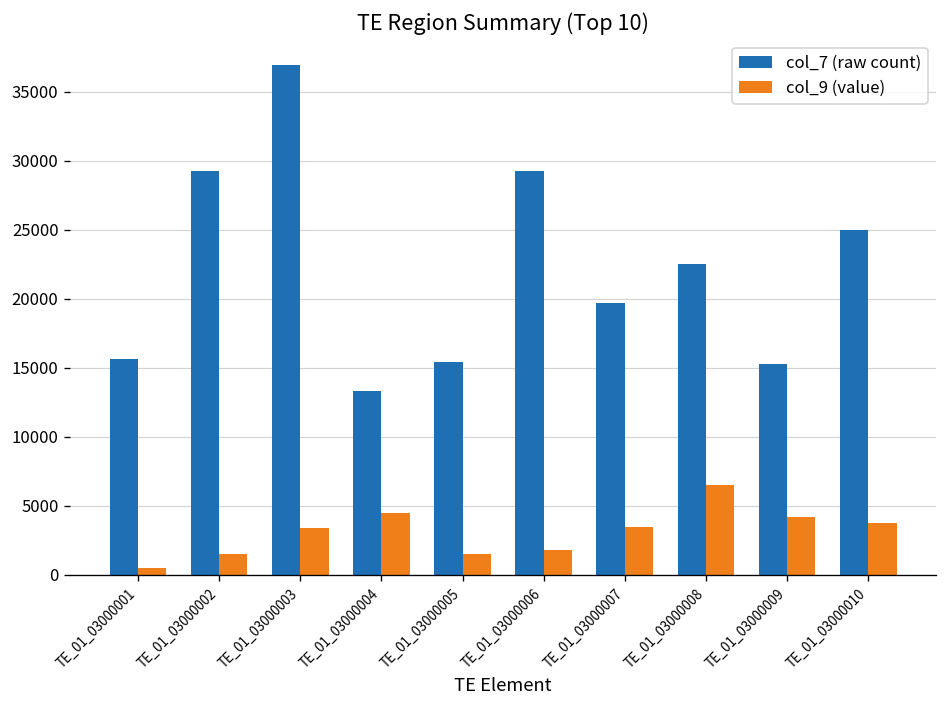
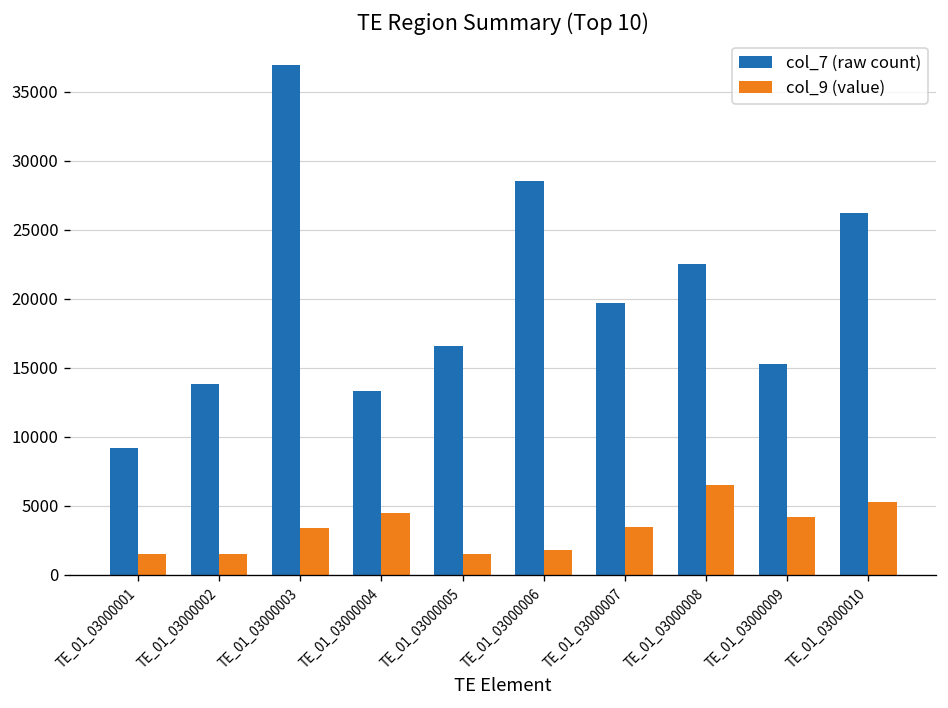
  {
    "col_7 (raw count)": {
-     "TE_01_03000001": 15600,
-     "TE_01_03000002": 29200,
+     "TE_01_03000001": 9200,
+     "TE_01_03000002": 13800,
      "TE_01_03000003": 36900,
      "TE_01_03000004": 13300,
-     "TE_01_03000005": 15400,
-     "TE_01_03000006": 29200,
+     "TE_01_03000005": 16600,
+     "TE_01_03000006": 28500,
      "TE_01_03000007": 19700,
      "TE_01_03000008": 22600,
      "TE_01_03000009": 15300,
-     "TE_01_03000010": 25000
+     "TE_01_03000010": 26200
    },
    "col_9 (value)": {
-     "TE_01_03000001": 500,
+     "TE_01_03000001": 1500,
      "TE_01_03000002": 1500,
      "TE_01_03000003": 3400,
      "TE_01_03000004": 4500,
      "TE_01_03000005": 1500,
      "TE_01_03000006": 1800,
      "TE_01_03000007": 3500,
      "TE_01_03000008": 6500,
      "TE_01_03000009": 4200,
-     "TE_01_03000010": 3800
+     "TE_01_03000010": 5300
    }
  }
